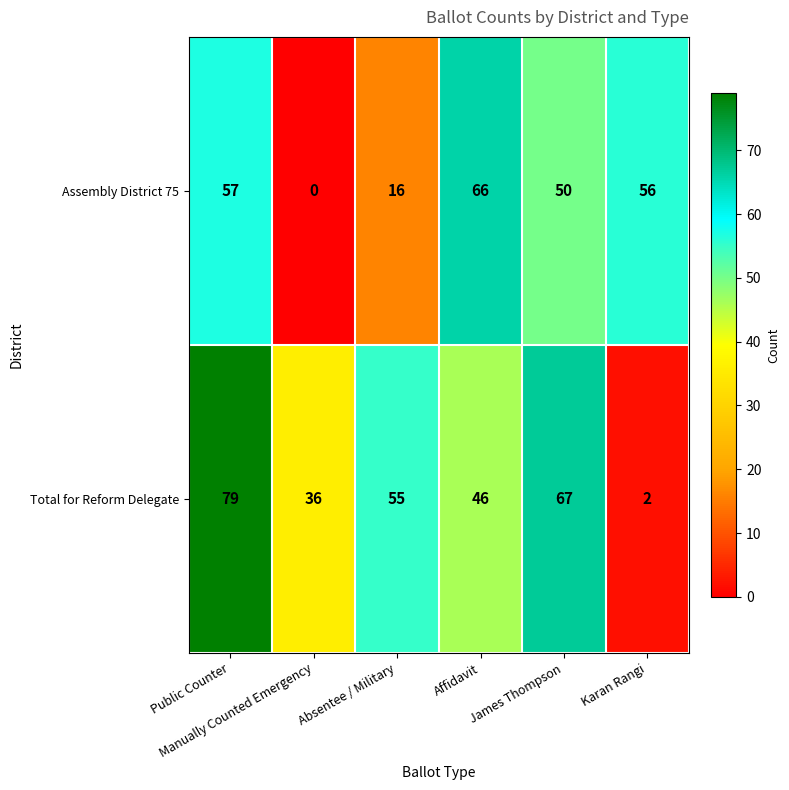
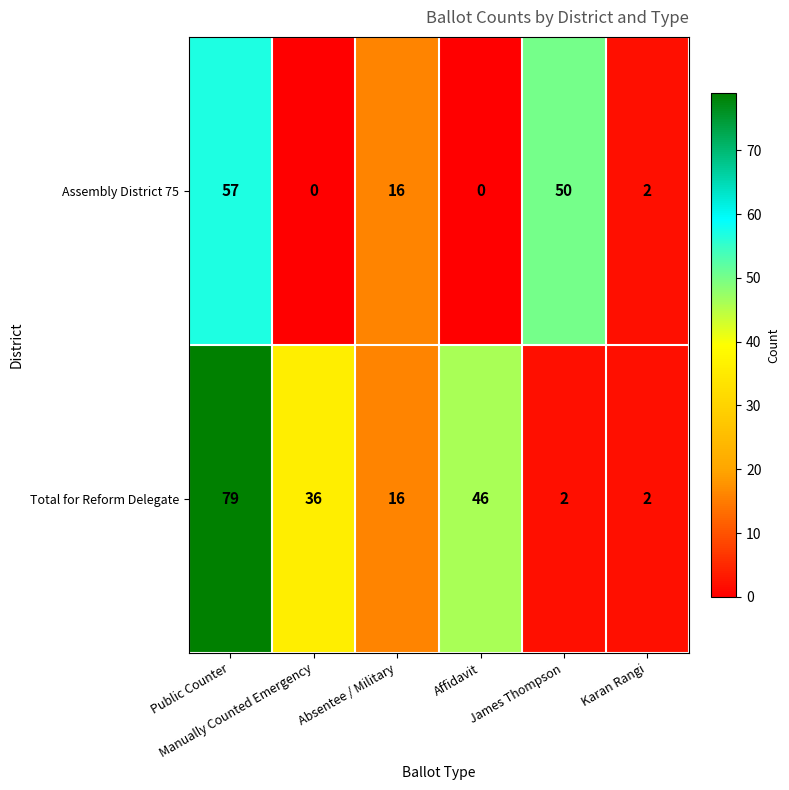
  {
    "Assembly District 75": {
      "Public Counter": 57,
      "Manually Counted Emergency": 0,
      "Absentee / Military": 16,
-     "Affidavit": 66,
+     "Affidavit": 0,
      "James Thompson": 50,
-     "Karan Rangi": 56
+     "Karan Rangi": 2
    },
    "Total for Reform Delegate": {
      "Public Counter": 79,
      "Manually Counted Emergency": 36,
-     "Absentee / Military": 55,
+     "Absentee / Military": 16,
      "Affidavit": 46,
-     "James Thompson": 67,
+     "James Thompson": 2,
      "Karan Rangi": 2
    }
  }
